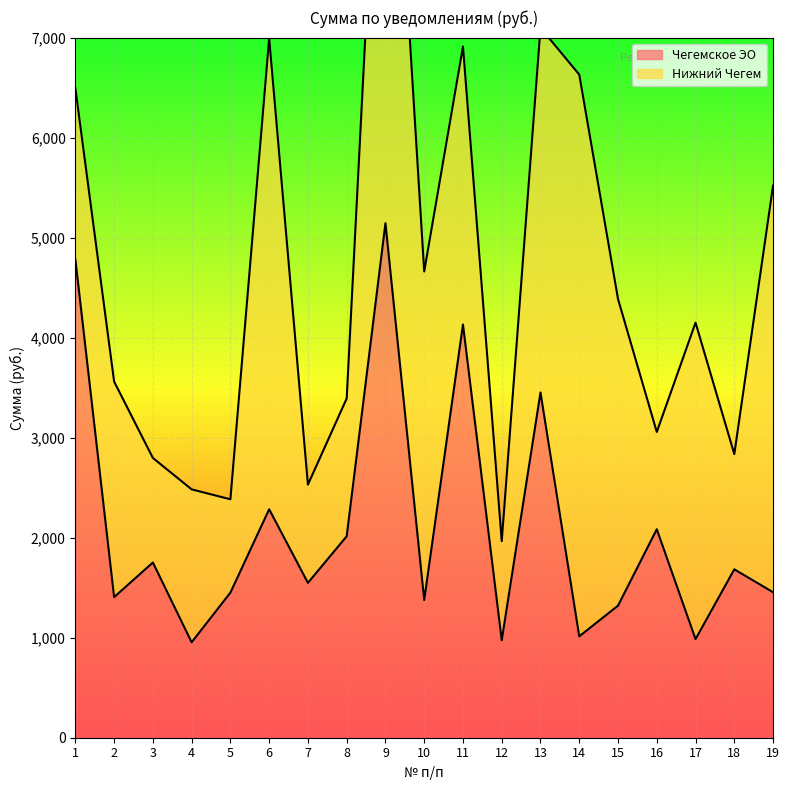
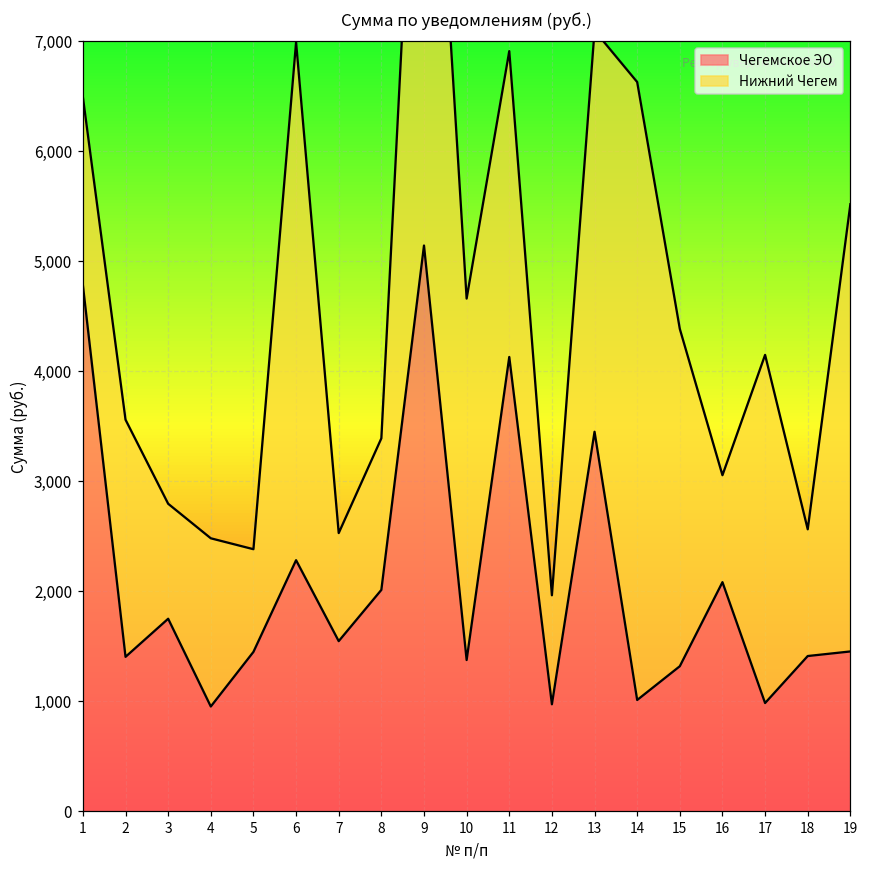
  {
    "Чегемское ЭО": {
      "1": "4,780",
      "2": "1,410",
      "3": "1,750",
      "4": "950",
      "5": "1,450",
      "6": "2,280",
      "7": "1,550",
      "8": "2,010",
      "9": "5,140",
      "10": "1,380",
      "11": "4,130",
      "12": "970",
      "13": "3,450",
      "14": "1,010",
      "15": "1,320",
      "16": "2,080",
      "17": "990",
-     "18": "1,680",
+     "18": "1,410",
      "19": "1,450"
    },
    "Нижний Чегем": {
      "1": "1,710",
      "2": "2,160",
      "3": "1,050",
      "4": "1,530",
      "5": "930",
      "6": "4,710",
      "7": "980",
      "8": "1,380",
      "10": "3,290",
      "11": "2,780",
      "12": "990",
      "14": "5,620",
      "15": "3,070",
      "16": "970",
      "17": "3,160",
      "18": "1,150",
      "19": "4,070"
    }
  }
